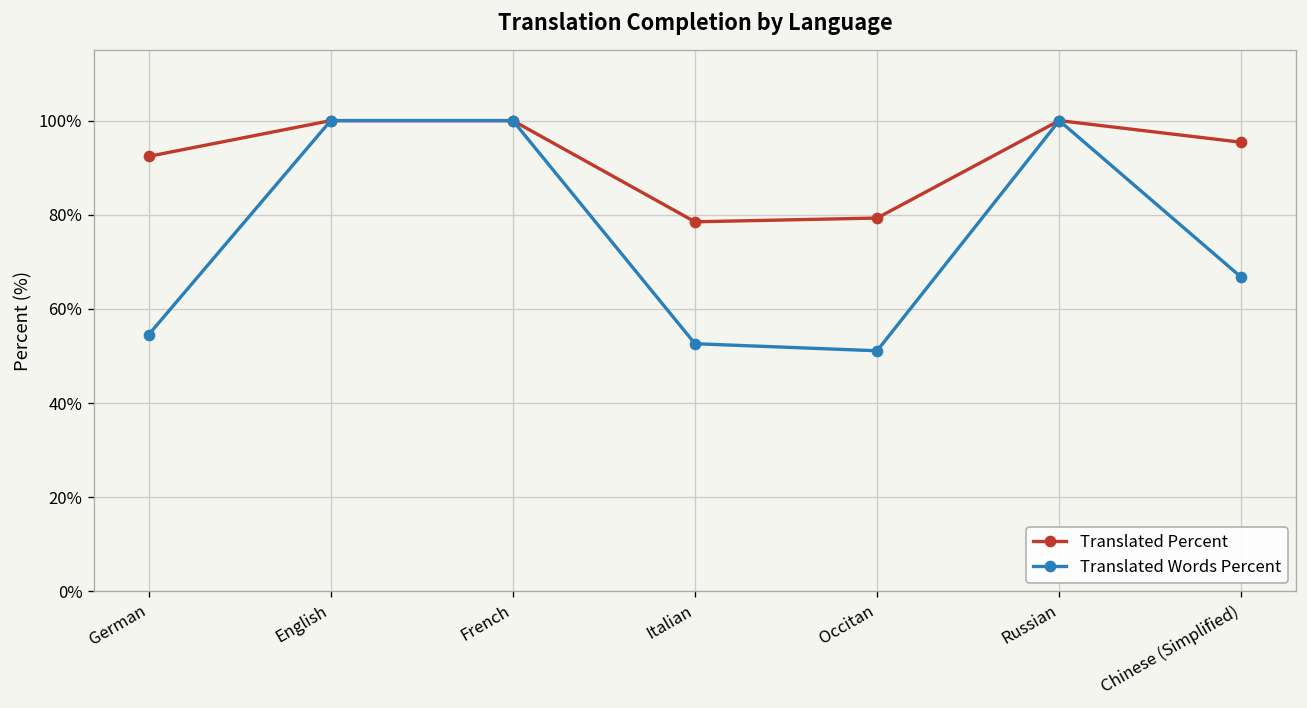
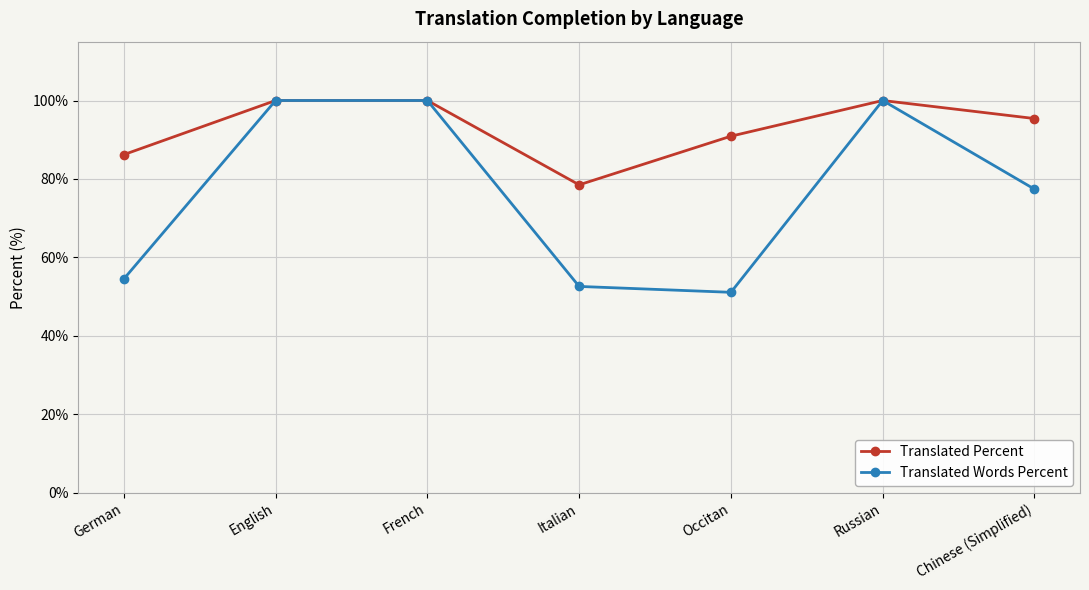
  {
    "Translated Percent": {
-     "German": "92%",
+     "German": "86%",
      "Italian": "79%",
-     "Occitan": "79%",
+     "Occitan": "91%",
      "Chinese (Simplified)": "95%"
    },
    "Translated Words Percent": {
      "German": "55%",
      "Italian": "53%",
      "Occitan": "51%",
-     "Chinese (Simplified)": "67%"
+     "Chinese (Simplified)": "77%"
    }
  }
